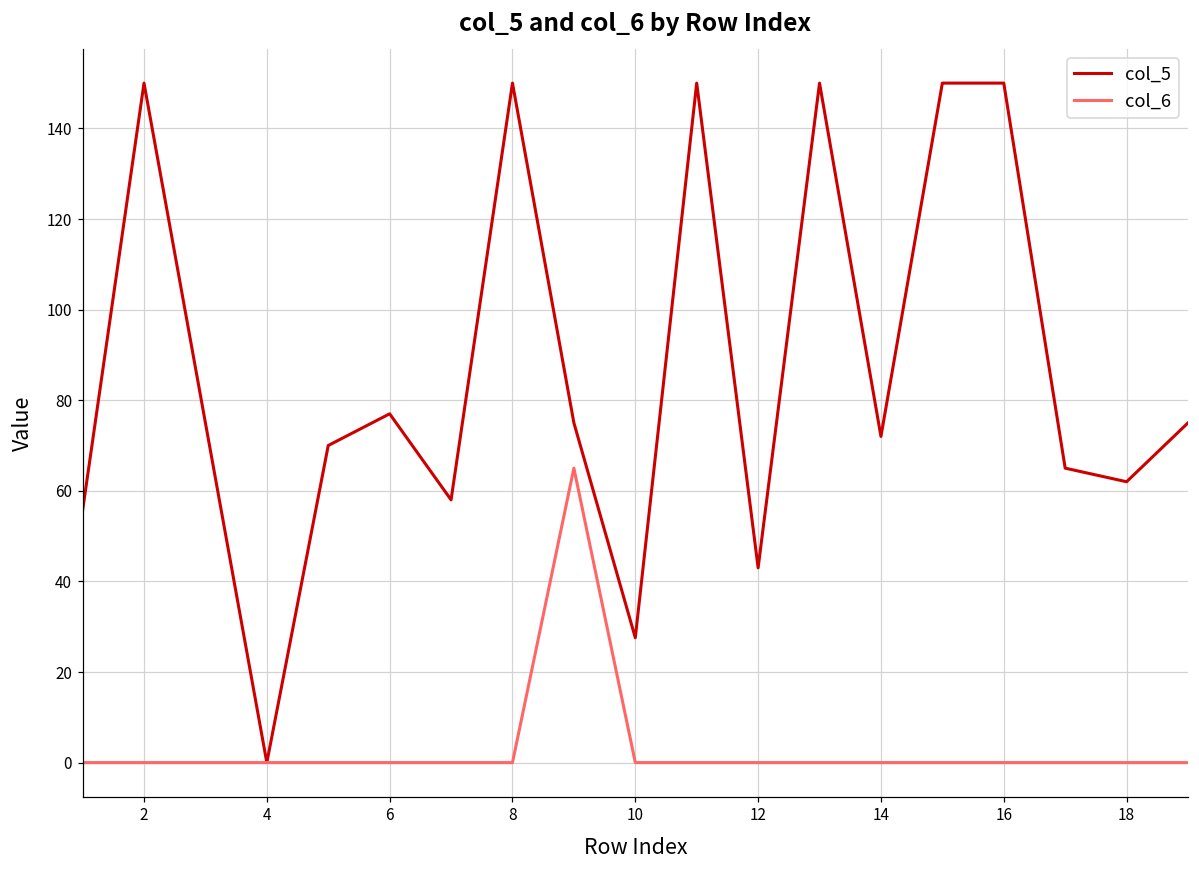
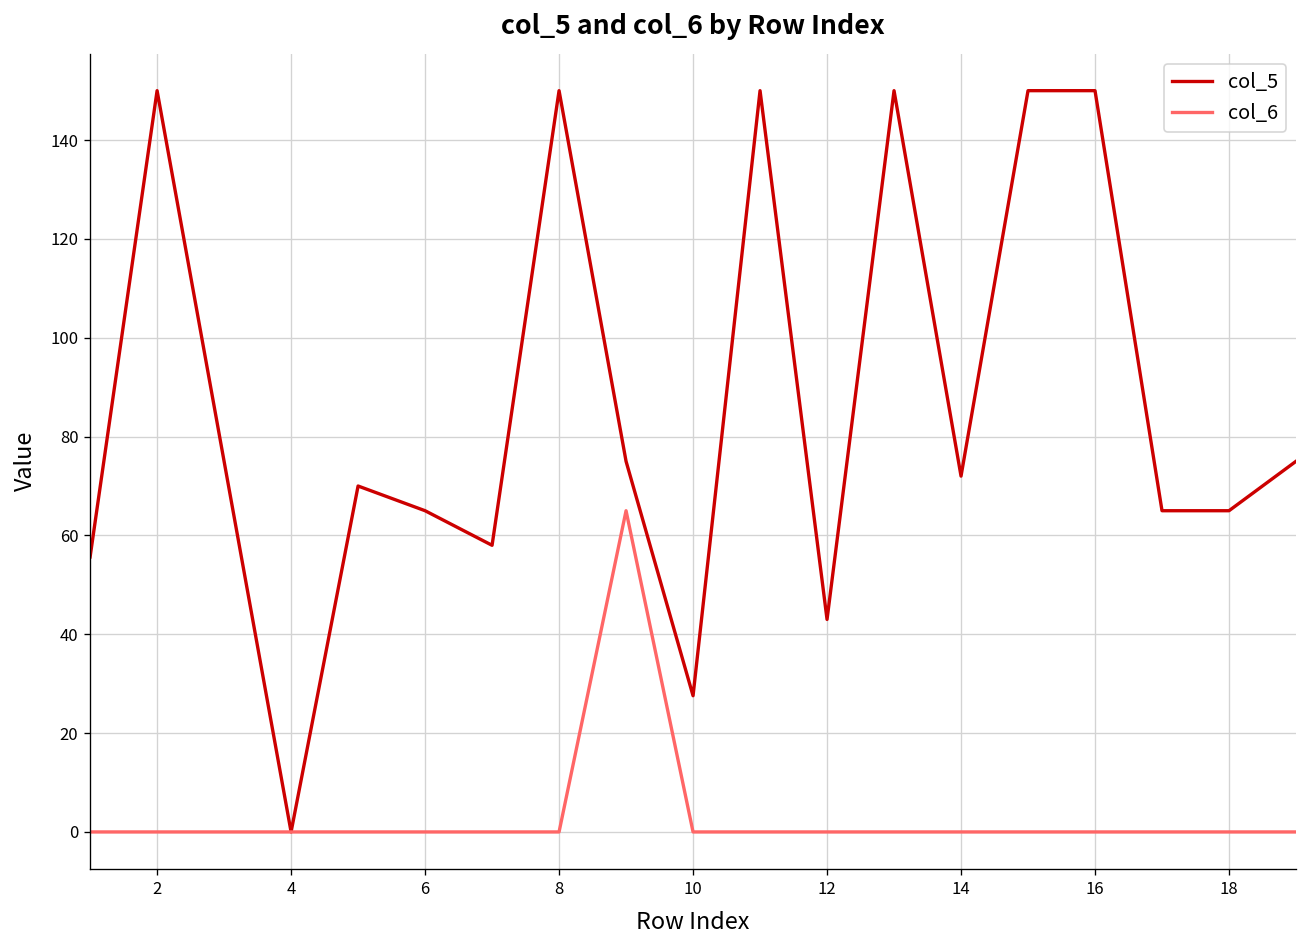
  {
    "col_5": {
      "2": 150,
-     "6": 77,
+     "6": 65,
      "8": 150,
      "10": 28,
      "12": 43,
      "14": 72,
      "16": 150,
-     "18": 62
+     "18": 65
    },
    "col_6": {
      "2": 0,
      "6": 0,
      "8": 0,
      "10": 0,
      "12": 0,
      "14": 0,
      "16": 0,
      "18": 0
    }
  }
